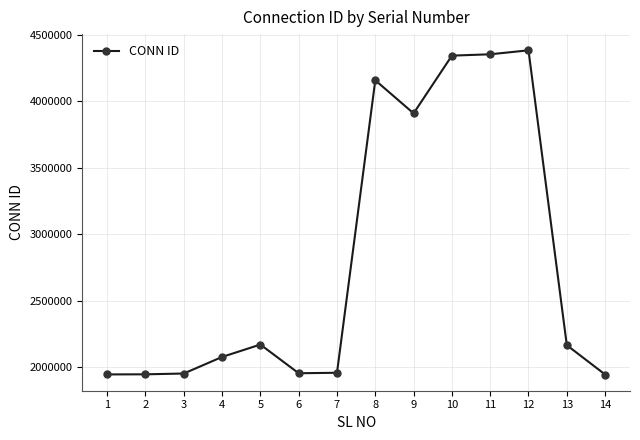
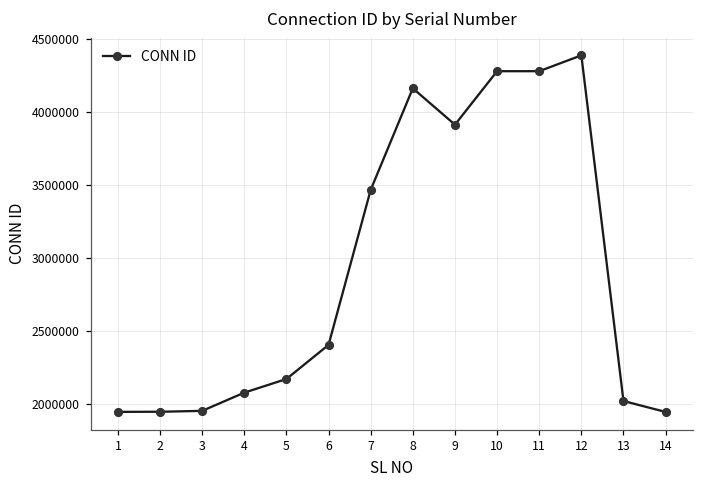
  {
    "1": 1950000,
    "2": 1950000,
    "3": 1950000,
    "4": 2080000,
    "5": 2170000,
-   "6": 1950000,
-   "7": 1960000,
+   "6": 2400000,
+   "7": 3460000,
    "8": 4160000,
    "9": 3910000,
-   "10": 4350000,
-   "11": 4360000,
+   "10": 4280000,
+   "11": 4280000,
    "12": 4390000,
-   "13": 2170000,
+   "13": 2020000,
    "14": 1950000
  }
